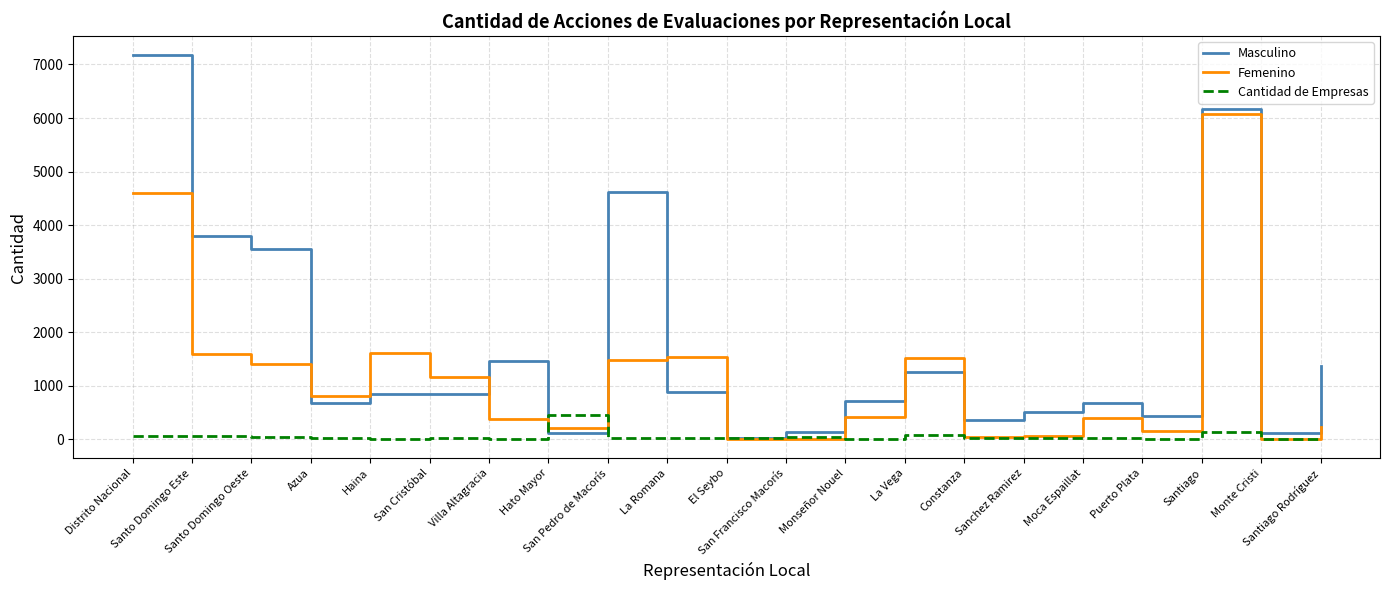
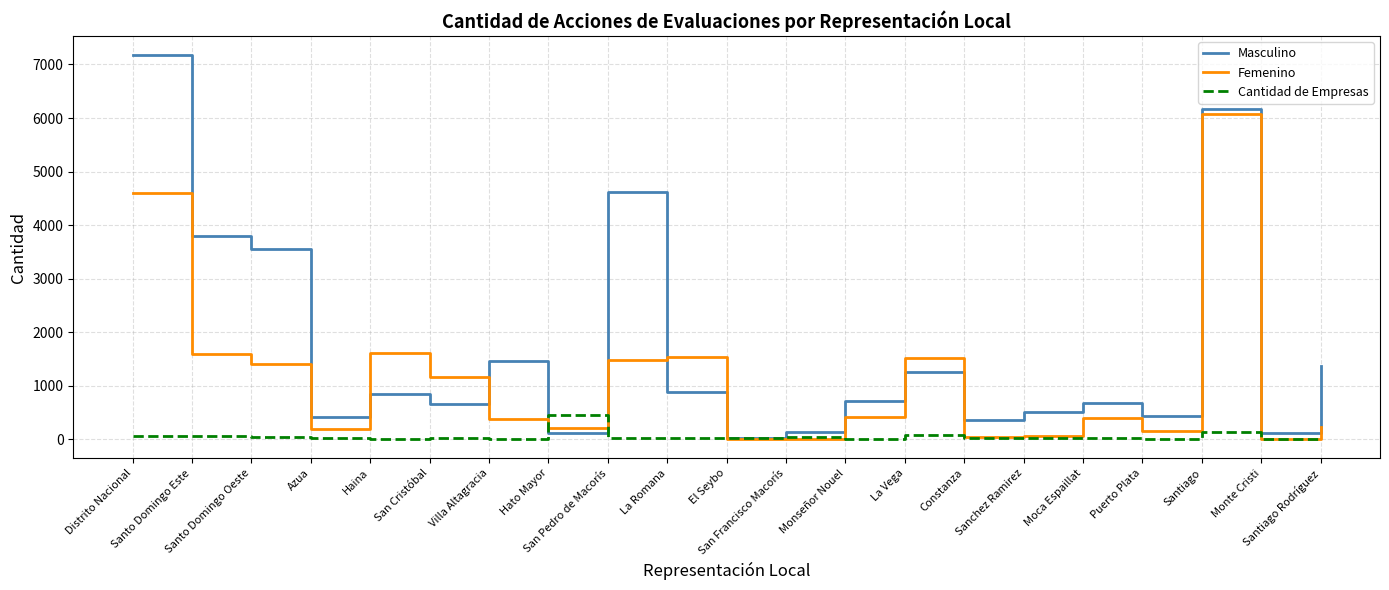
  {
    "Masculino": {
      "Distrito Nacional": 7200,
      "Santo Domingo Este": 3800,
      "Santo Domingo Oeste": 3600,
-     "Azua": 700,
+     "Azua": 400,
      "Haina": 800,
-     "San Cristóbal": 800,
+     "San Cristóbal": 700,
      "Villa Altagracia": 1500,
      "Hato Mayor": 100,
      "San Pedro de Macorís": 4600,
      "La Romana": 900,
      "San Francisco Macorís": 100,
      "Monseñor Nouel": 700,
      "La Vega": 1300,
      "Constanza": 400,
      "Sanchez Ramirez": 500,
      "Moca Espaillat": 700,
      "Puerto Plata": 400,
      "Santiago": 6200,
      "Monte Cristi": 100,
      "Santiago Rodríguez": 1400
    },
    "Femenino": {
      "Distrito Nacional": 4600,
      "Santo Domingo Este": 1600,
      "Santo Domingo Oeste": 1400,
-     "Azua": 800,
+     "Azua": 200,
      "Haina": 1600,
      "San Cristóbal": 1200,
      "Villa Altagracia": 400,
      "Hato Mayor": 200,
      "San Pedro de Macorís": 1500,
      "La Romana": 1500,
      "Monseñor Nouel": 400,
      "La Vega": 1500,
      "Moca Espaillat": 400,
      "Puerto Plata": 200,
      "Santiago": 6100,
      "Santiago Rodríguez": 200
    },
    "Cantidad de Empresas": {
      "Distrito Nacional": 100,
      "Santo Domingo Este": 100,
      "Santo Domingo Oeste": 0,
      "Azua": 0,
      "Haina": 0,
      "San Cristóbal": 0,
      "Villa Altagracia": 0,
      "Hato Mayor": 500,
      "San Pedro de Macorís": 0,
      "La Romana": 0,
      "Monseñor Nouel": 0,
      "La Vega": 100,
      "Moca Espaillat": 0,
      "Puerto Plata": 0,
      "Santiago": 100,
      "Santiago Rodríguez": 0
    }
  }
